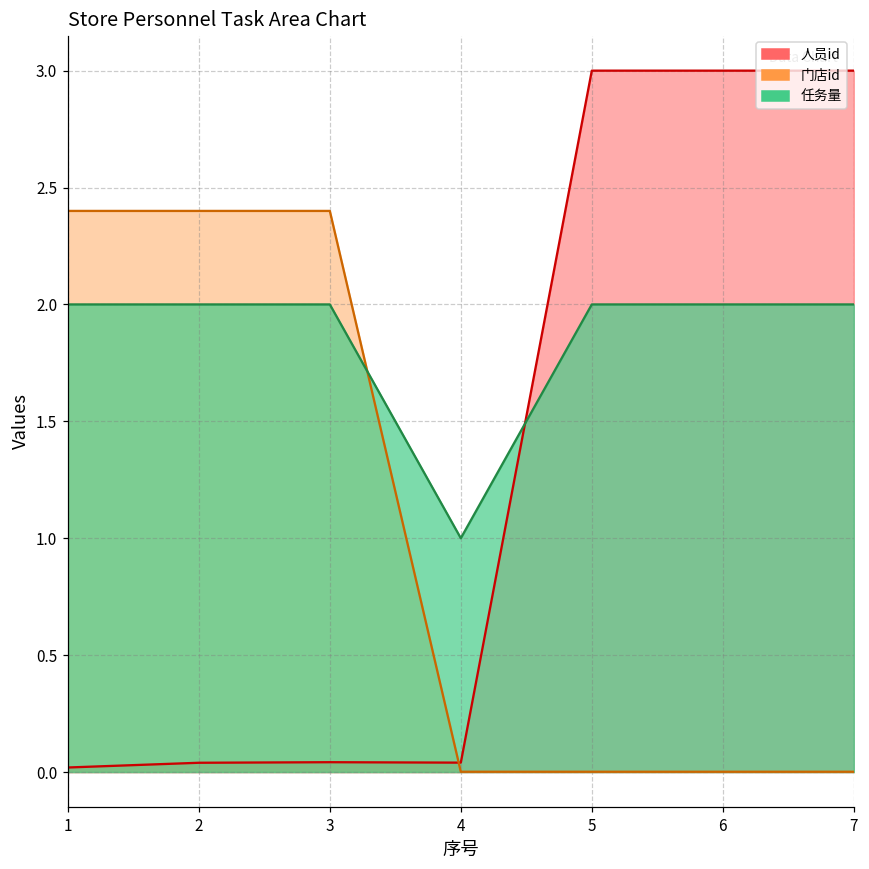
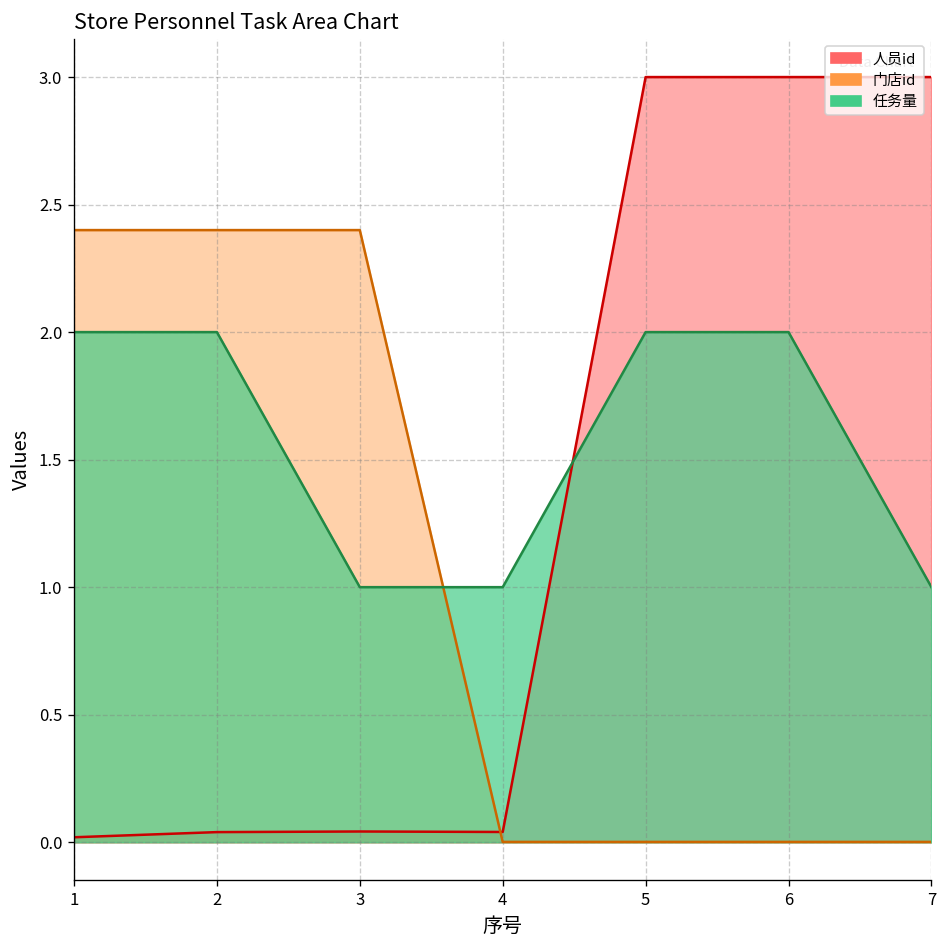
  {
    "任务量": {
      "1": 2,
      "2": 2,
-     "3": 2,
+     "3": 1,
      "4": 1,
      "5": 2,
      "6": 2,
-     "7": 2
+     "7": 1
    }
  }
